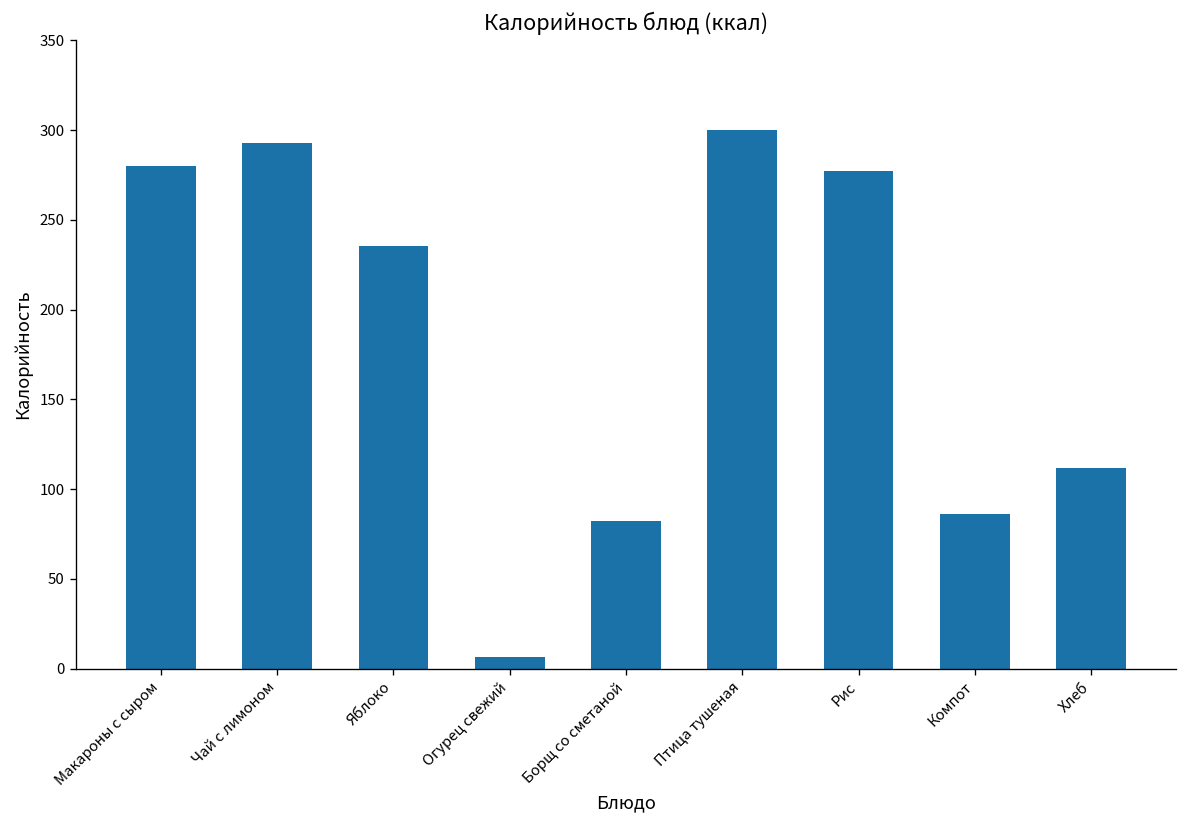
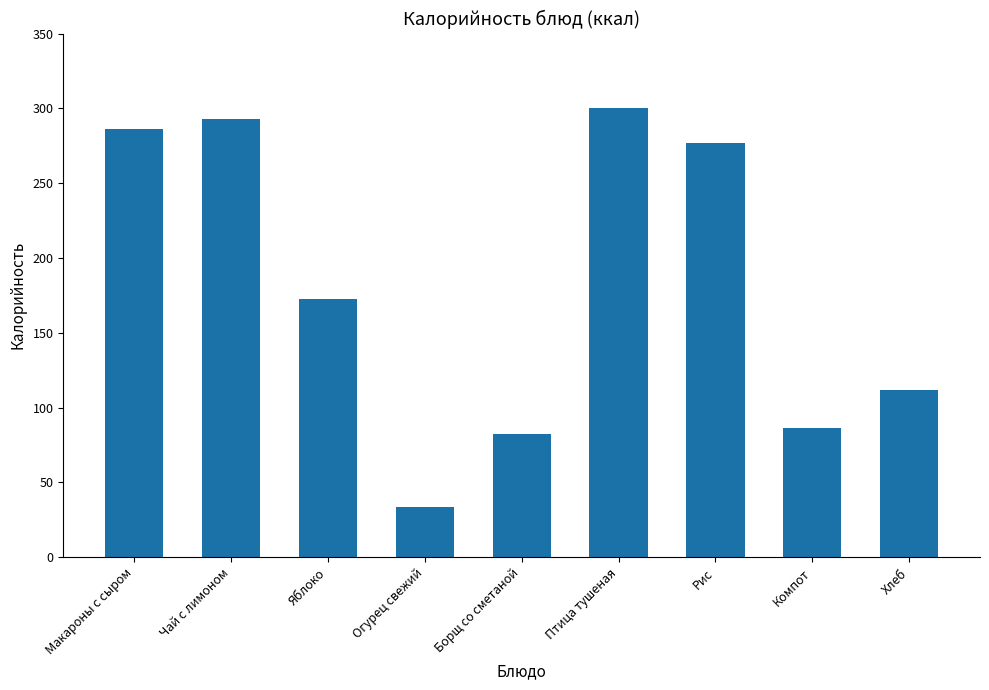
  {
-   "Макароны с сыром": 280,
+   "Макароны с сыром": 286,
    "Чай с лимоном": 293,
-   "Яблоко": 235,
-   "Огурец свежий": 7,
+   "Яблоко": 173,
+   "Огурец свежий": 34,
    "Борщ со сметаной": 82,
    "Птица тушеная": 300,
    "Рис": 277,
    "Компот": 86,
    "Хлеб": 112
  }
